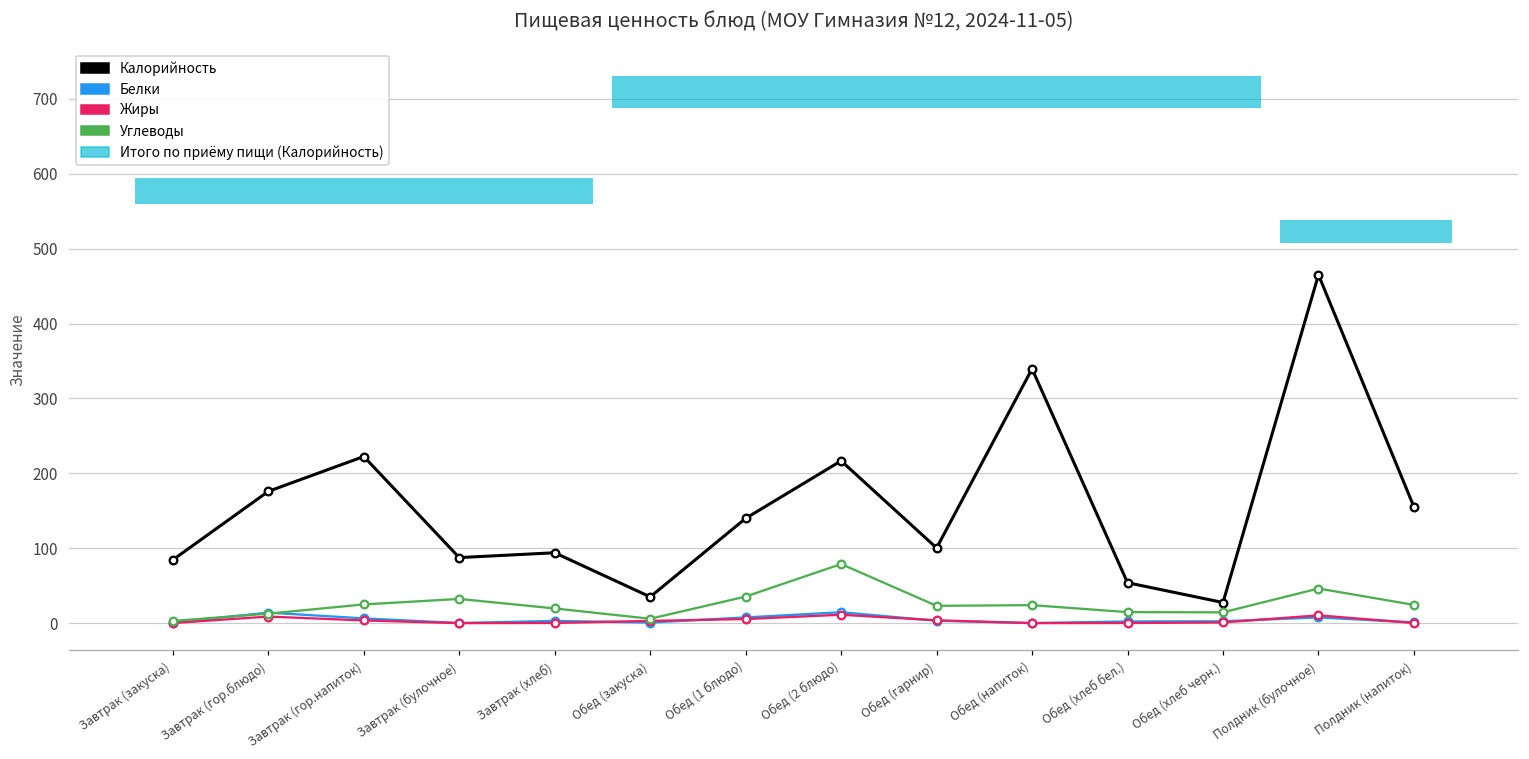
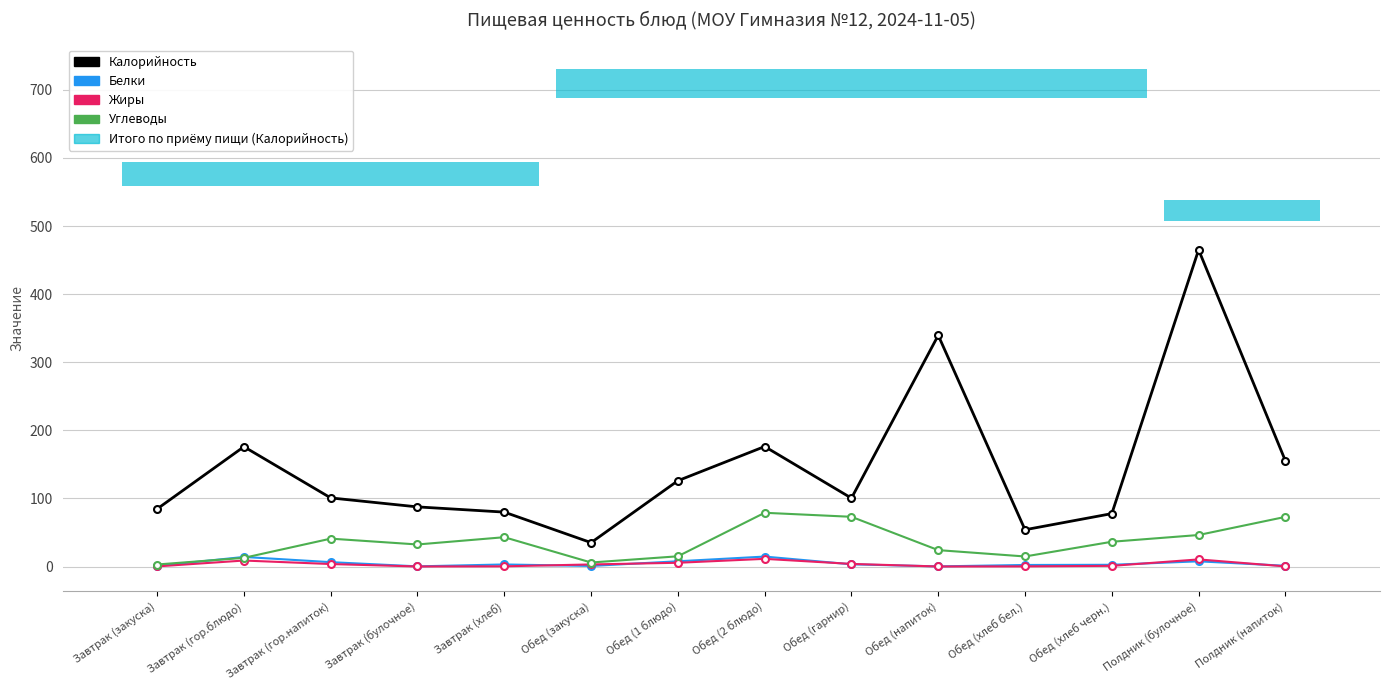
  {
    "Калорийность": {
      "Завтрак (закуска)": 80,
      "Завтрак (гор.блюдо)": 180,
-     "Завтрак (гор.напиток)": 220,
+     "Завтрак (гор.напиток)": 100,
      "Завтрак (булочное)": 90,
-     "Завтрак (хлеб)": 90,
+     "Завтрак (хлеб)": 80,
      "Обед (закуска)": 40,
-     "Обед (1 блюдо)": 140,
-     "Обед (2 блюдо)": 220,
+     "Обед (1 блюдо)": 130,
+     "Обед (2 блюдо)": 180,
      "Обед (гарнир)": 100,
      "Обед (напиток)": 340,
      "Обед (хлеб бел.)": 50,
-     "Обед (хлеб черн.)": 30,
+     "Обед (хлеб черн.)": 80,
      "Полдник (булочное)": 470,
      "Полдник (напиток)": 160
    },
    "Жиры": {
      "Завтрак (гор.блюдо)": 10
    },
    "Углеводы": {
-     "Завтрак (гор.напиток)": 30,
+     "Завтрак (гор.напиток)": 40,
      "Завтрак (булочное)": 30,
-     "Завтрак (хлеб)": 20,
-     "Обед (1 блюдо)": 40,
+     "Завтрак (хлеб)": 40,
+     "Обед (1 блюдо)": 20,
      "Обед (2 блюдо)": 80,
-     "Обед (гарнир)": 20,
+     "Обед (гарнир)": 70,
      "Обед (напиток)": 20,
      "Обед (хлеб бел.)": 10,
-     "Обед (хлеб черн.)": 10,
+     "Обед (хлеб черн.)": 40,
      "Полдник (булочное)": 50,
-     "Полдник (напиток)": 20
+     "Полдник (напиток)": 70
    }
  }
